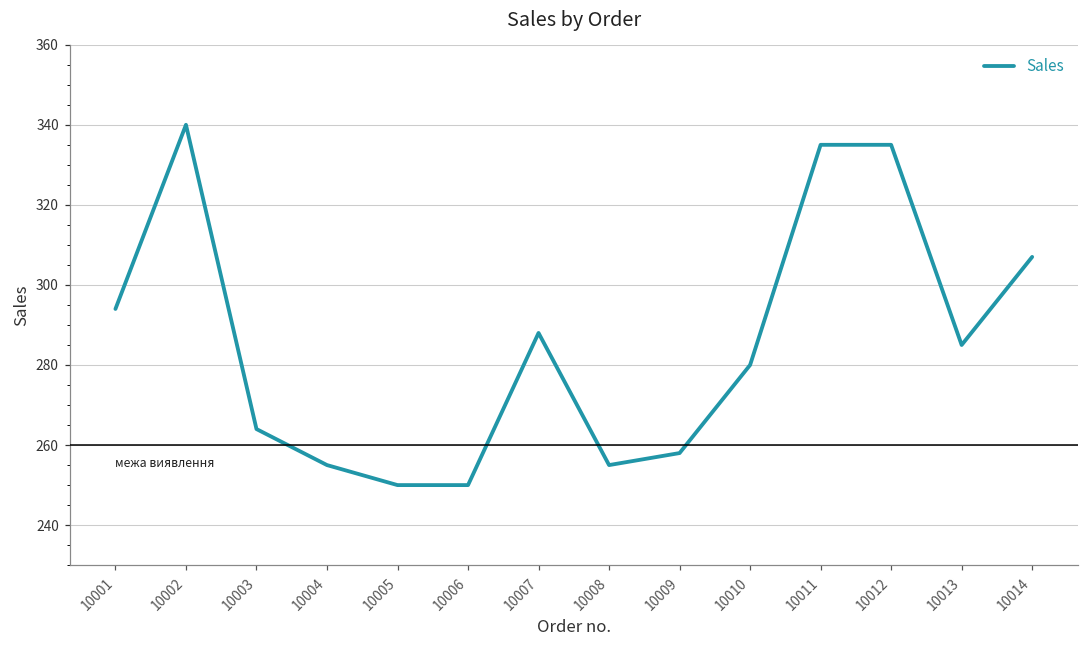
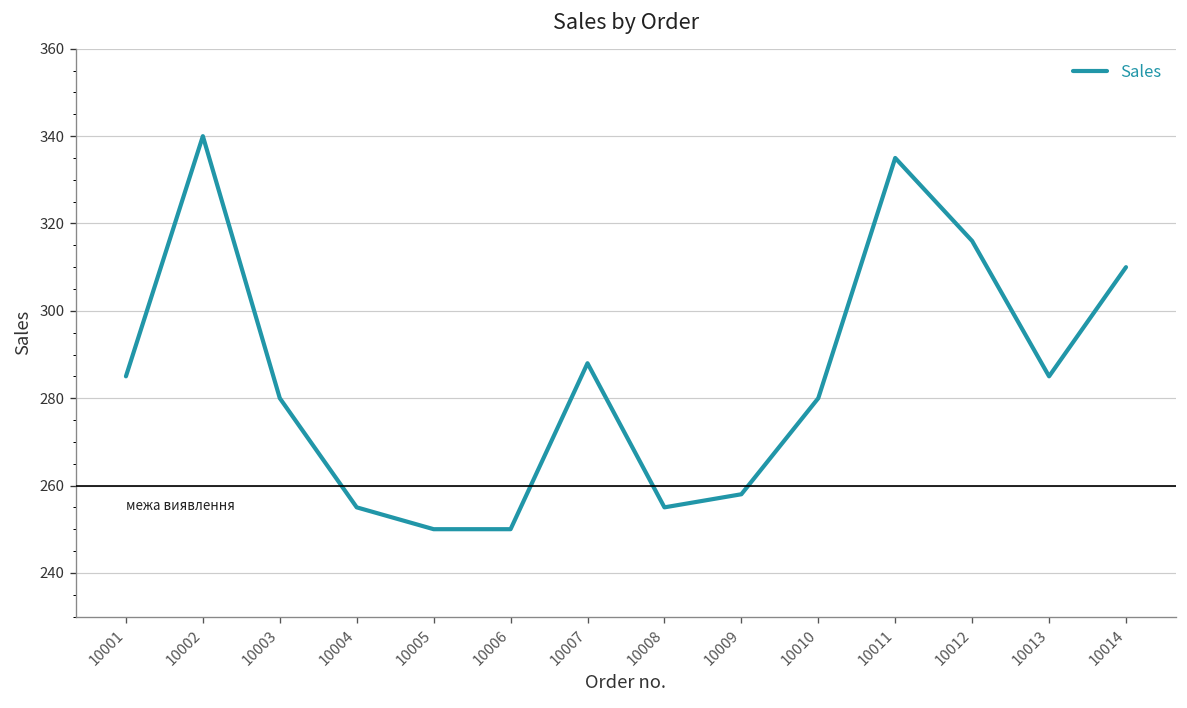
  {
-   "10001": 294,
+   "10001": 285,
    "10002": 340,
-   "10003": 264,
+   "10003": 280,
    "10004": 255,
    "10005": 250,
    "10006": 250,
    "10007": 288,
    "10008": 255,
    "10009": 258,
    "10010": 280,
    "10011": 335,
-   "10012": 335,
+   "10012": 316,
    "10013": 285,
-   "10014": 307
+   "10014": 310
  }
